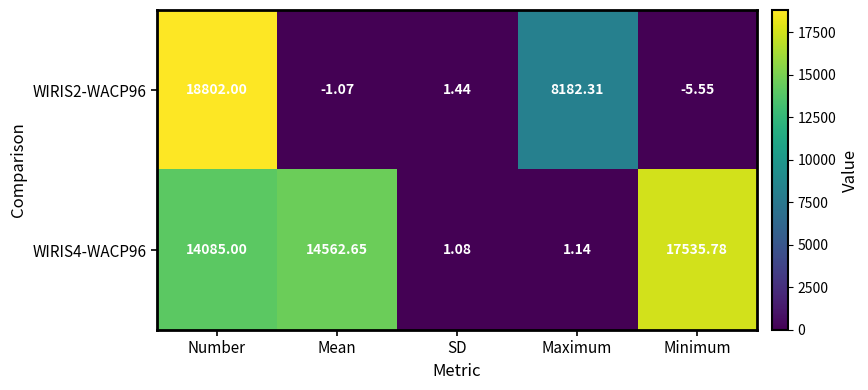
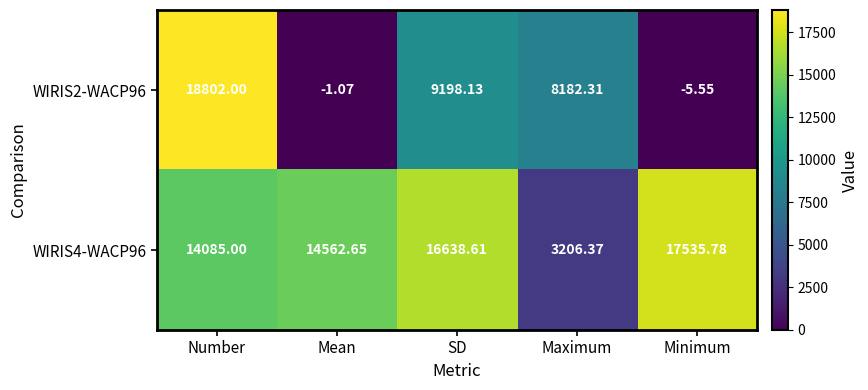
  {
    "WIRIS2-WACP96": {
      "Number": 18802.00,
      "Mean": -1.07,
-     "SD": 1.44,
+     "SD": 9198.13,
      "Maximum": 8182.31,
      "Minimum": -5.55
    },
    "WIRIS4-WACP96": {
      "Number": 14085.00,
      "Mean": 14562.65,
-     "SD": 1.08,
-     "Maximum": 1.14,
+     "SD": 16638.61,
+     "Maximum": 3206.37,
      "Minimum": 17535.78
    }
  }
